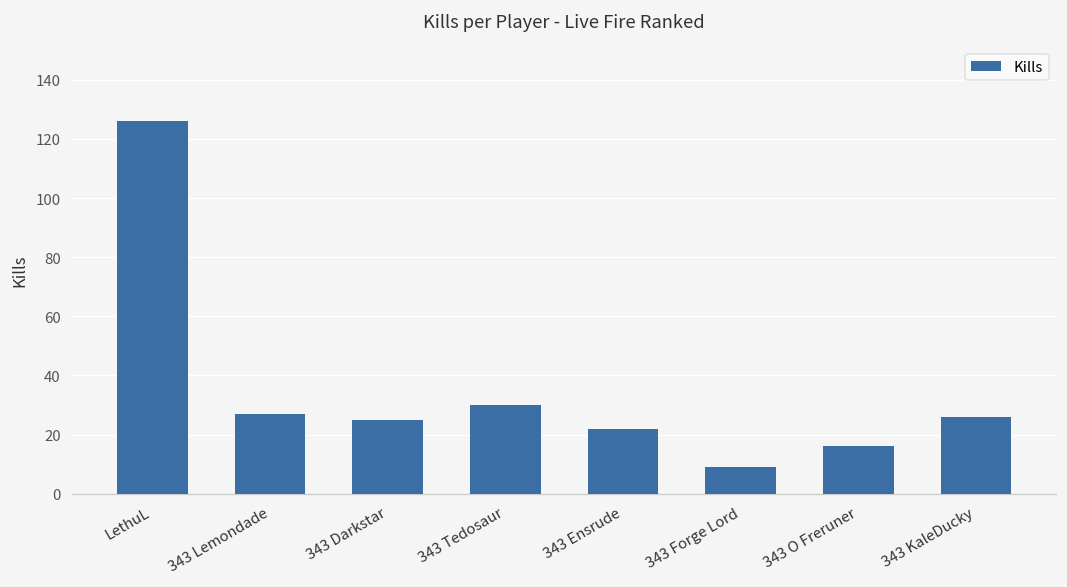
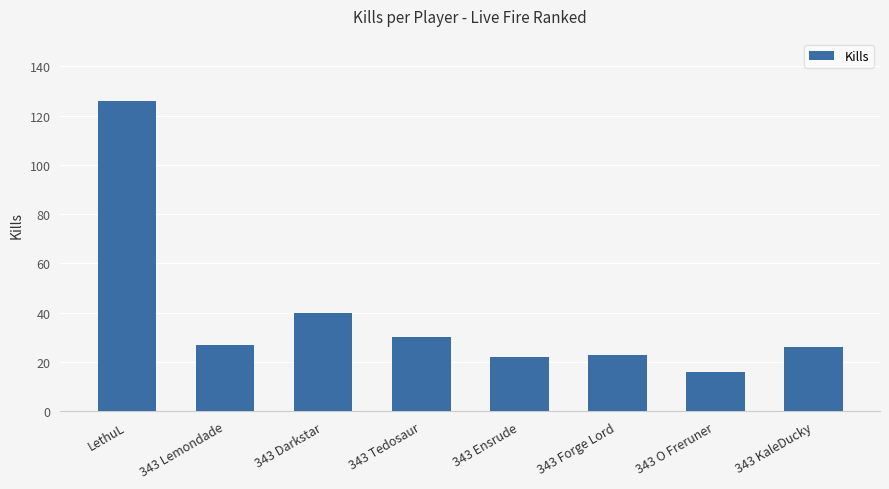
  {
    "LethuL": 126,
    "343 Lemondade": 27,
-   "343 Darkstar": 25,
+   "343 Darkstar": 40,
    "343 Tedosaur": 30,
    "343 Ensrude": 22,
-   "343 Forge Lord": 9,
+   "343 Forge Lord": 23,
    "343 O Freruner": 16,
    "343 KaleDucky": 26
  }
